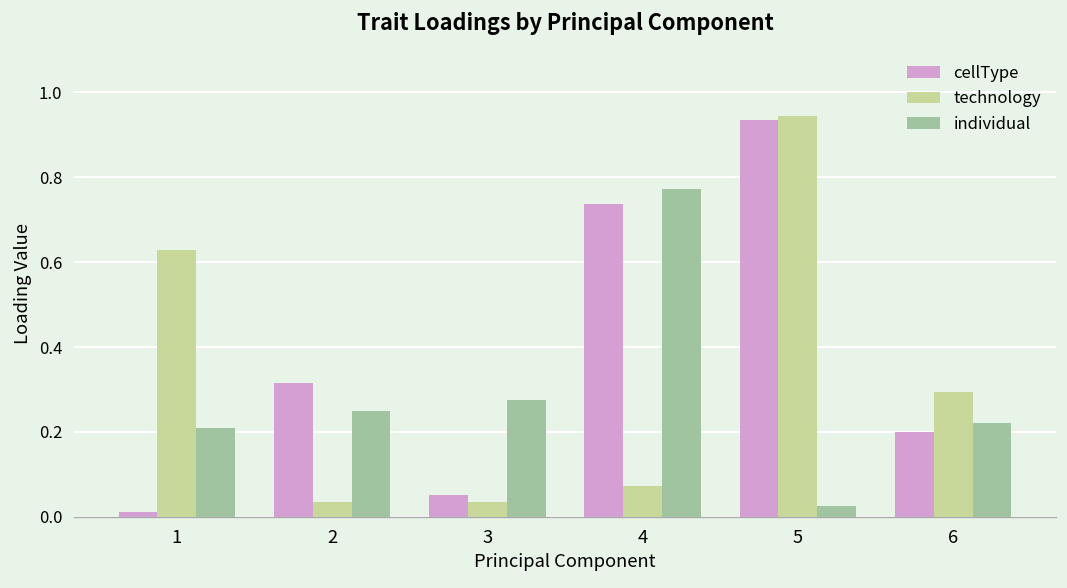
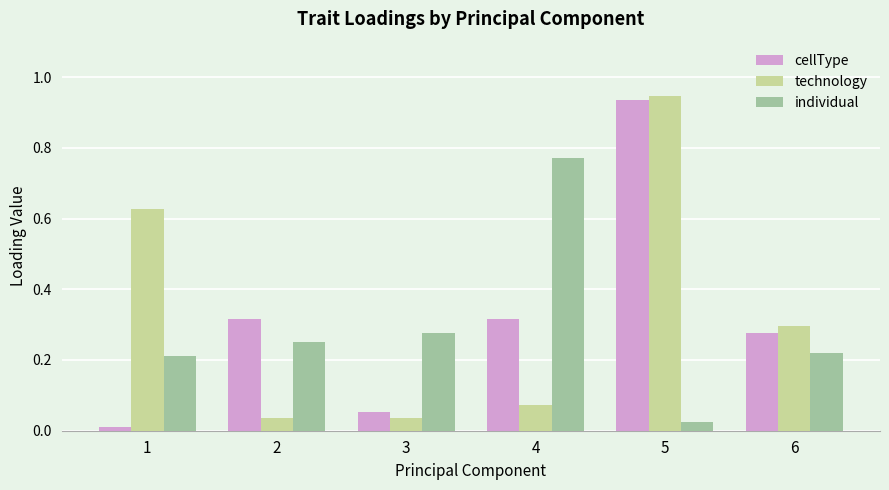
  {
    "cellType": {
      "1": 0.01,
      "2": 0.32,
      "3": 0.05,
-     "4": 0.74,
+     "4": 0.32,
      "5": 0.93,
-     "6": 0.20
+     "6": 0.28
    }
  }
